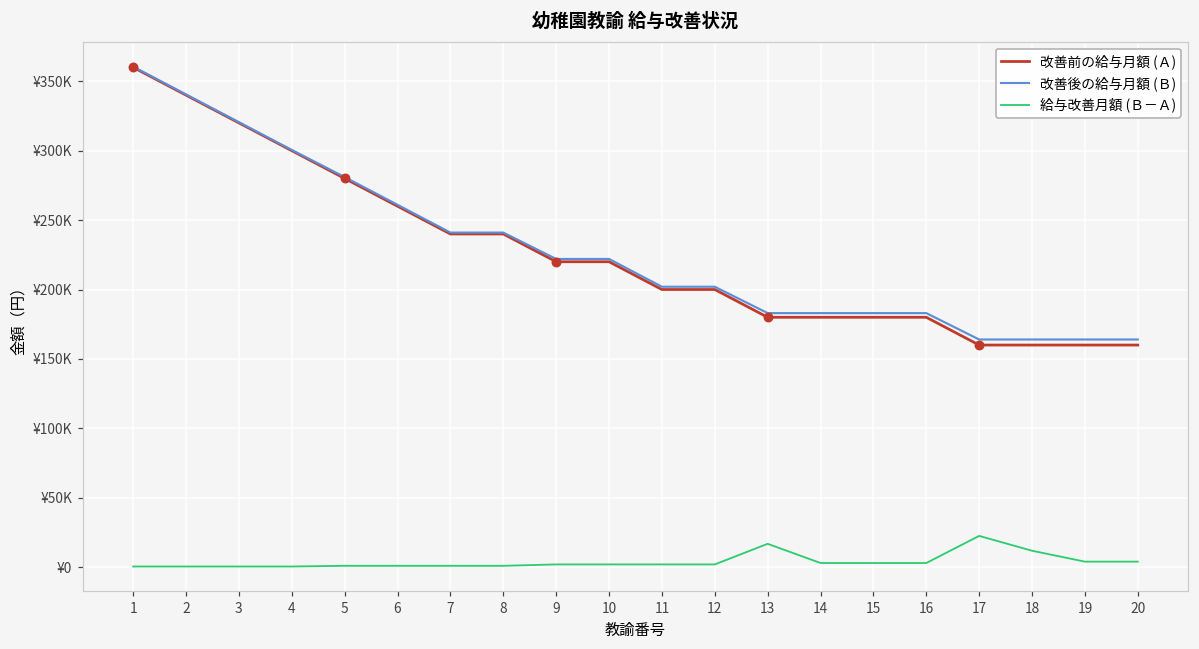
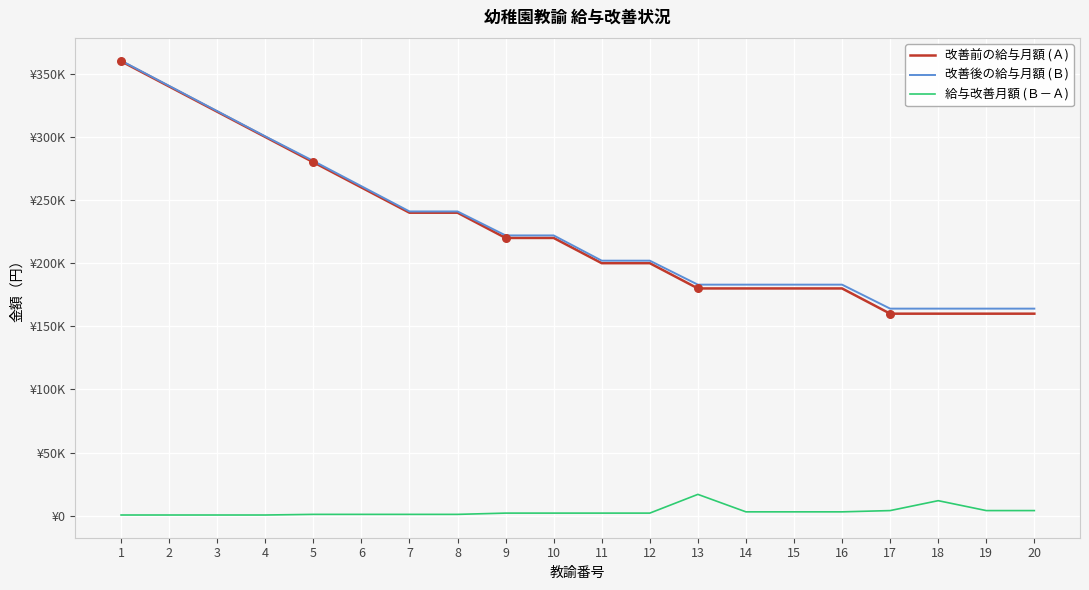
  {
    "改善後の給与月額 (Ｂ)": {
      "13": "¥183000",
      "14": "¥183000",
      "15": "¥183000",
      "16": "¥183000",
      "17": "¥164000",
      "18": "¥164000",
      "19": "¥164000",
      "20": "¥164000"
    },
    "給与改善月額 (Ｂ－Ａ)": {
      "1": "¥1000",
      "2": "¥1000",
      "3": "¥1000",
      "4": "¥1000",
      "5": "¥1000",
      "6": "¥1000",
      "7": "¥1000",
      "8": "¥1000",
      "9": "¥2000",
      "10": "¥2000",
      "11": "¥2000",
      "12": "¥2000",
      "13": "¥17000",
      "14": "¥3000",
      "15": "¥3000",
      "16": "¥3000",
-     "17": "¥23000",
+     "17": "¥4000",
      "18": "¥12000",
      "19": "¥4000",
      "20": "¥4000"
    }
  }
